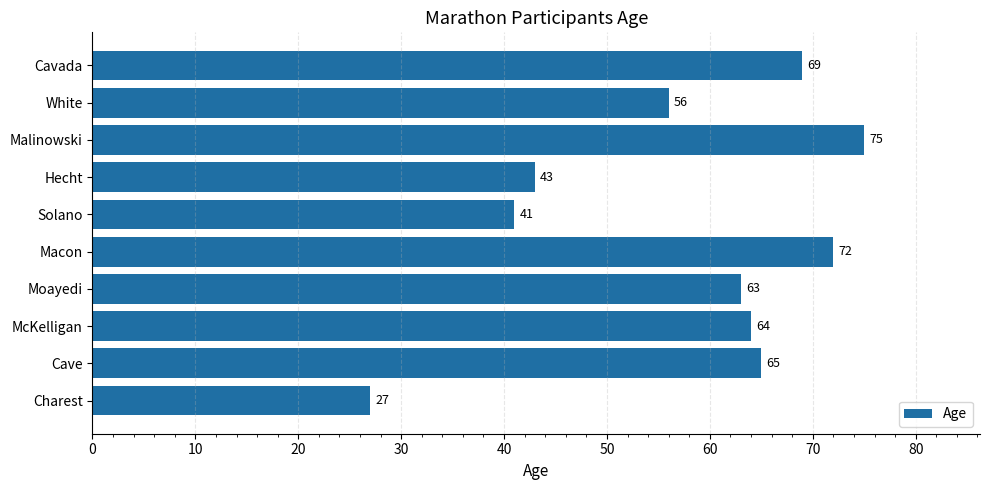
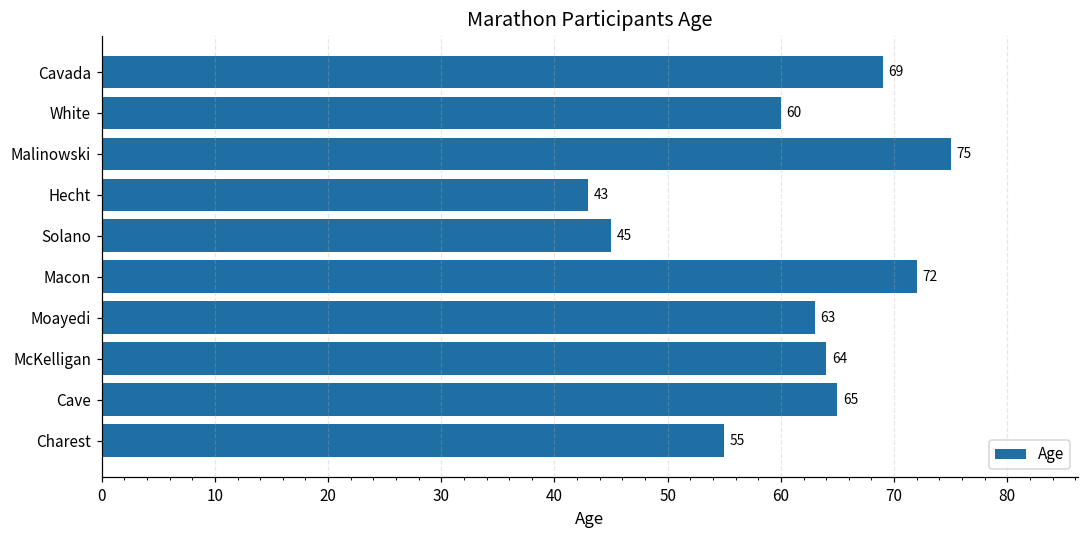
  {
    "Cavada": 69,
-   "White": 56,
+   "White": 60,
    "Malinowski": 75,
    "Hecht": 43,
-   "Solano": 41,
+   "Solano": 45,
    "Macon": 72,
    "Moayedi": 63,
    "McKelligan": 64,
    "Cave": 65,
-   "Charest": 27
+   "Charest": 55
  }
